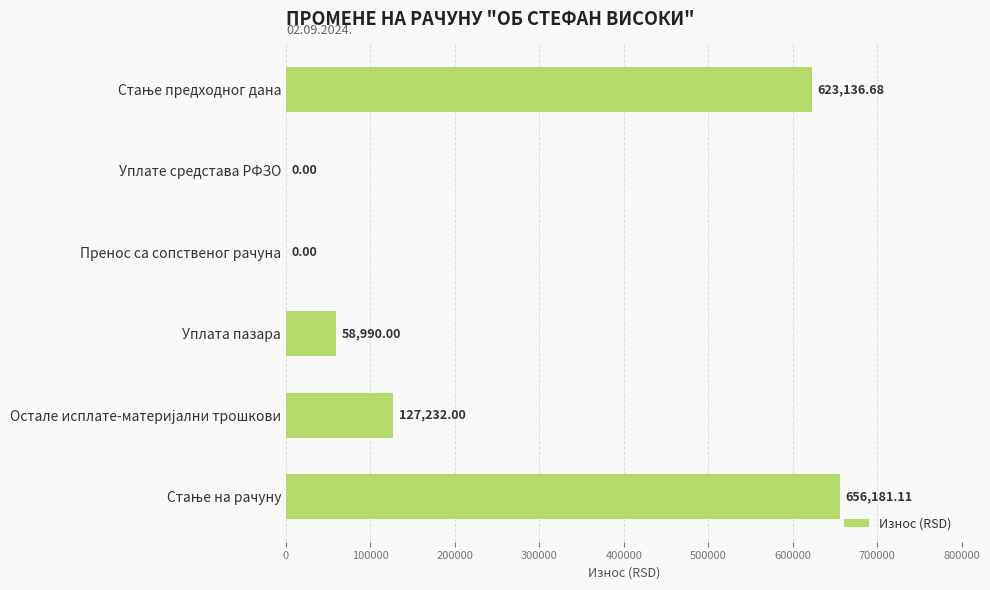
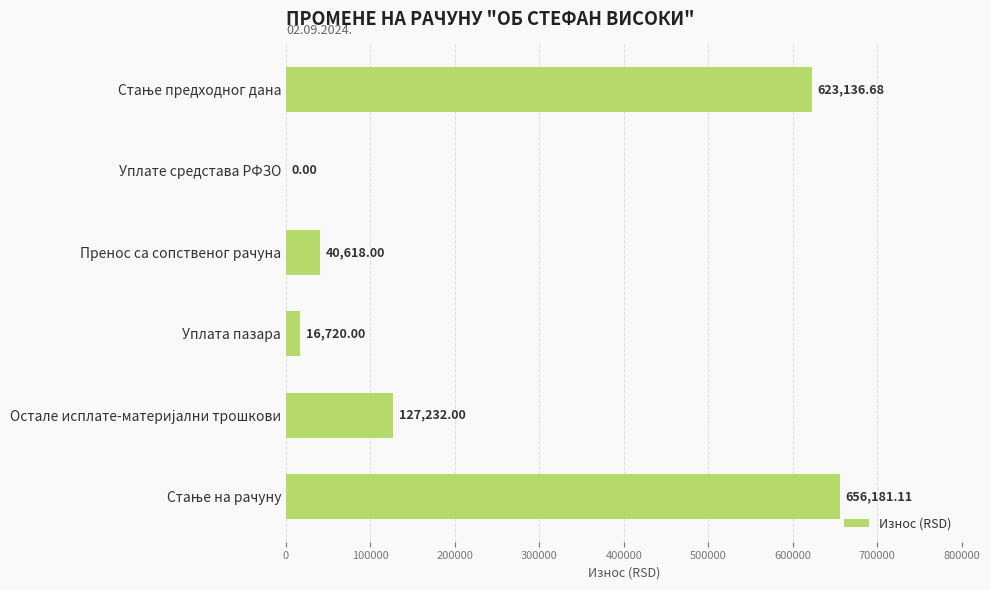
  {
    "Стање предходног дана": "623,136.68",
    "Уплате средстава РФЗО": "0.00",
-   "Пренос са сопственог рачуна": "0.00",
-   "Уплата пазара": "58,990.00",
+   "Пренос са сопственог рачуна": "40,618.00",
+   "Уплата пазара": "16,720.00",
    "Остале исплате-материјални трошкови": "127,232.00",
    "Стање на рачуну": "656,181.11"
  }
